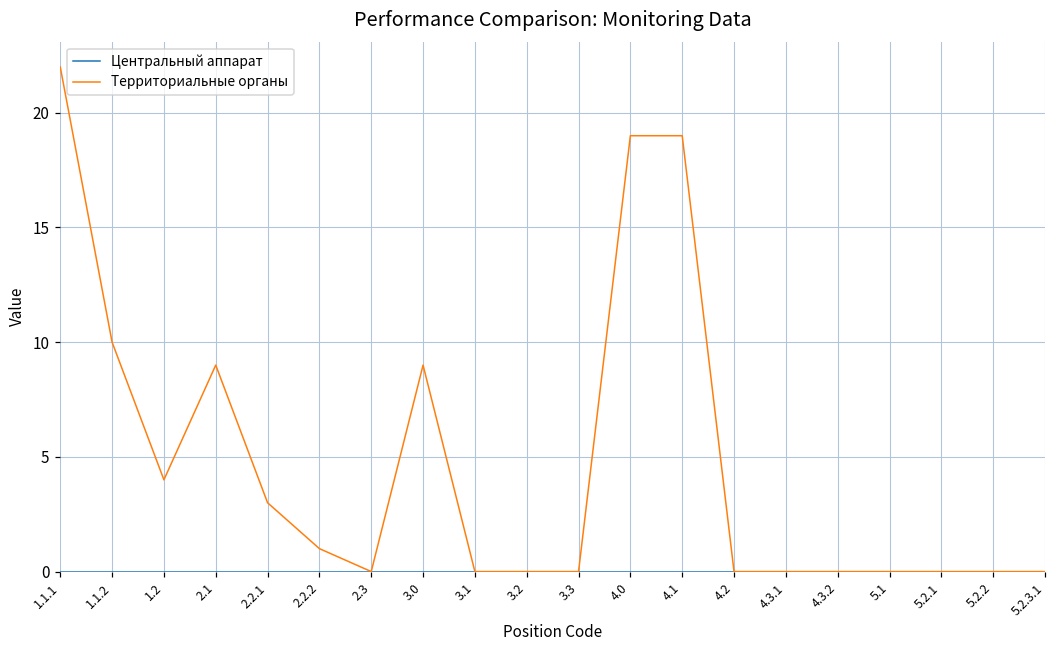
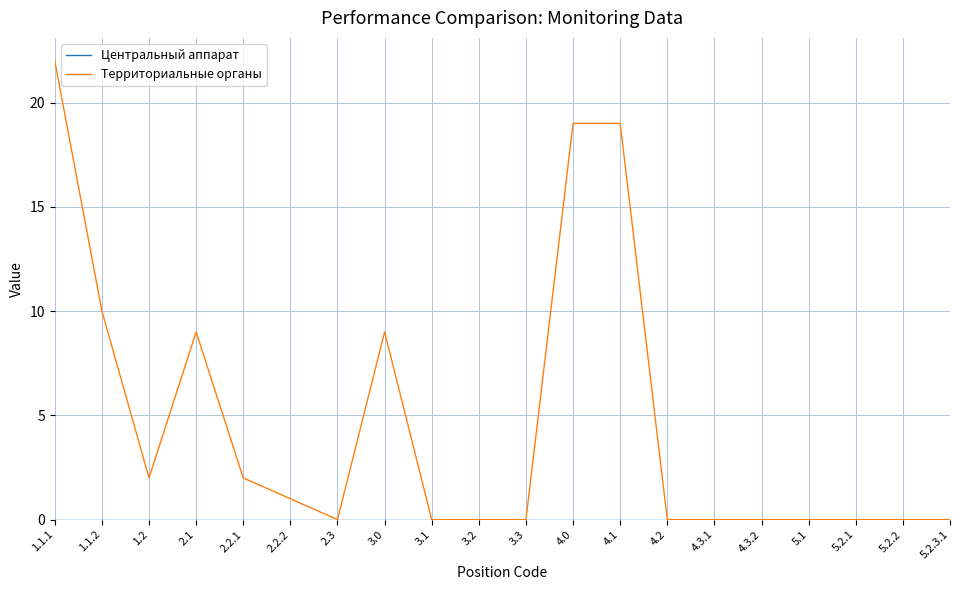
  {
    "Центральный аппарат": {
      "1.1.1": 0,
      "1.1.2": 0,
      "1.2": 0,
      "2.1": 0,
      "2.2.1": 0,
      "2.2.2": 0,
      "3.0": 0,
      "4.0": 0,
      "4.1": 0
    },
    "Территориальные органы": {
      "1.1.1": 22,
      "1.1.2": 10,
-     "1.2": 4,
+     "1.2": 2,
      "2.1": 9,
-     "2.2.1": 3,
+     "2.2.1": 2,
      "2.2.2": 1,
      "3.0": 9,
      "4.0": 19,
      "4.1": 19
    }
  }
